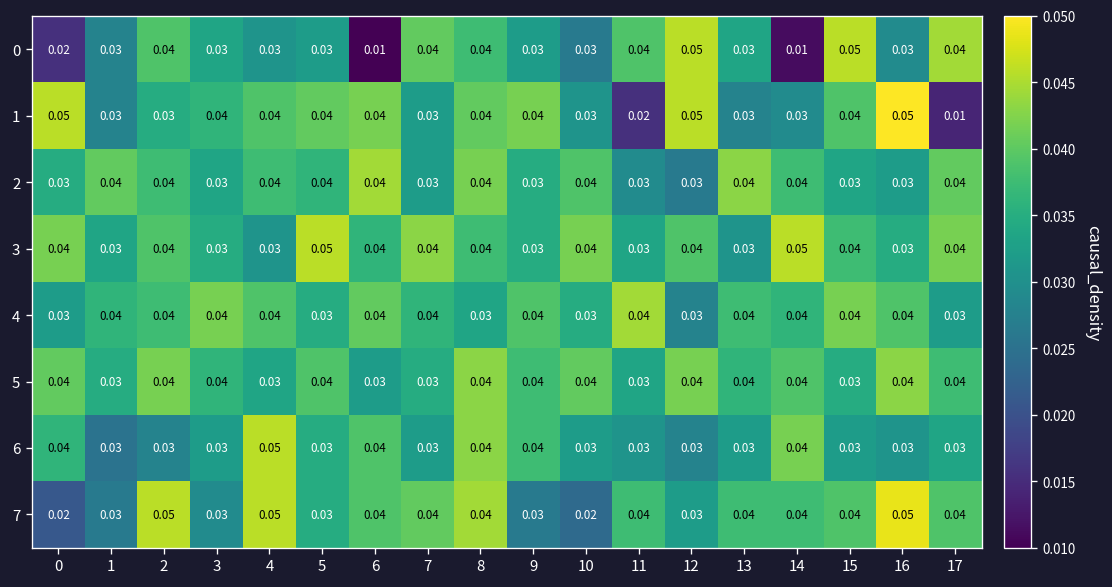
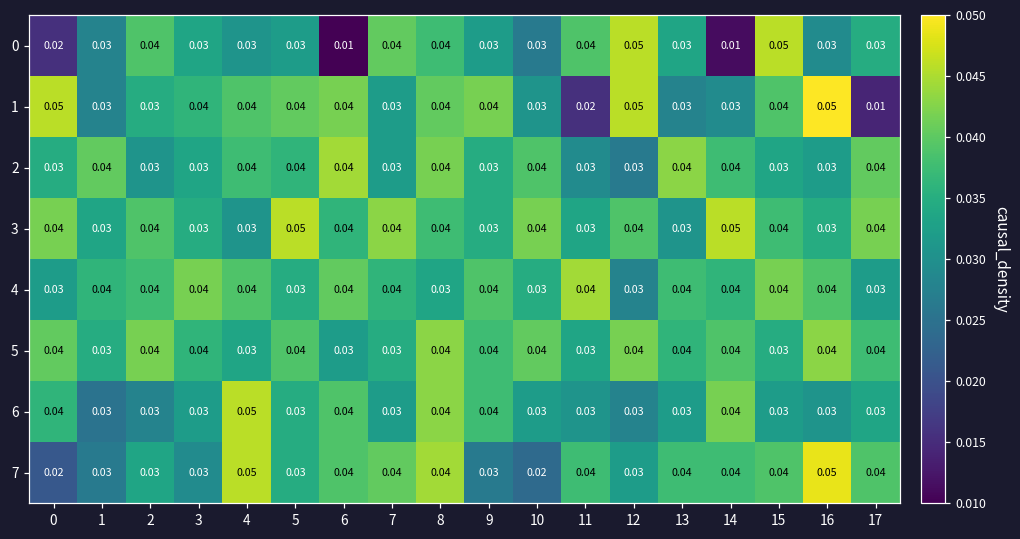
  {
    "0": {
      "0": 0.02,
      "1": 0.03,
      "2": 0.04,
      "3": 0.03,
      "4": 0.03,
      "5": 0.03,
      "6": 0.01,
      "7": 0.04,
      "8": 0.04,
      "9": 0.03,
      "10": 0.03,
      "11": 0.04,
      "12": 0.05,
      "13": 0.03,
      "14": 0.01,
      "15": 0.05,
      "16": 0.03,
-     "17": 0.04
+     "17": 0.03
    },
    "1": {
      "0": 0.05,
      "1": 0.03,
      "2": 0.03,
      "3": 0.04,
      "4": 0.04,
      "5": 0.04,
      "6": 0.04,
      "7": 0.03,
      "8": 0.04,
      "9": 0.04,
      "10": 0.03,
      "11": 0.02,
      "12": 0.05,
      "13": 0.03,
      "14": 0.03,
      "15": 0.04,
      "16": 0.05,
      "17": 0.01
    },
    "2": {
      "0": 0.03,
      "1": 0.04,
-     "2": 0.04,
+     "2": 0.03,
      "3": 0.03,
      "4": 0.04,
      "5": 0.04,
      "6": 0.04,
      "7": 0.03,
      "8": 0.04,
      "9": 0.03,
      "10": 0.04,
      "11": 0.03,
      "12": 0.03,
      "13": 0.04,
      "14": 0.04,
      "15": 0.03,
      "16": 0.03,
      "17": 0.04
    },
    "3": {
      "0": 0.04,
      "1": 0.03,
      "2": 0.04,
      "3": 0.03,
      "4": 0.03,
      "5": 0.05,
      "6": 0.04,
      "7": 0.04,
      "8": 0.04,
      "9": 0.03,
      "10": 0.04,
      "11": 0.03,
      "12": 0.04,
      "13": 0.03,
      "14": 0.05,
      "15": 0.04,
      "16": 0.03,
      "17": 0.04
    },
    "4": {
      "0": 0.03,
      "1": 0.04,
      "2": 0.04,
      "3": 0.04,
      "4": 0.04,
      "5": 0.03,
      "6": 0.04,
      "7": 0.04,
      "8": 0.03,
      "9": 0.04,
      "10": 0.03,
      "11": 0.04,
      "12": 0.03,
      "13": 0.04,
      "14": 0.04,
      "15": 0.04,
      "16": 0.04,
      "17": 0.03
    },
    "5": {
      "0": 0.04,
      "1": 0.03,
      "2": 0.04,
      "3": 0.04,
      "4": 0.03,
      "5": 0.04,
      "6": 0.03,
      "7": 0.03,
      "8": 0.04,
      "9": 0.04,
      "10": 0.04,
      "11": 0.03,
      "12": 0.04,
      "13": 0.04,
      "14": 0.04,
      "15": 0.03,
      "16": 0.04,
      "17": 0.04
    },
    "6": {
      "0": 0.04,
      "1": 0.03,
      "2": 0.03,
      "3": 0.03,
      "4": 0.05,
      "5": 0.03,
      "6": 0.04,
      "7": 0.03,
      "8": 0.04,
      "9": 0.04,
      "10": 0.03,
      "11": 0.03,
      "12": 0.03,
      "13": 0.03,
      "14": 0.04,
      "15": 0.03,
      "16": 0.03,
      "17": 0.03
    },
    "7": {
      "0": 0.02,
      "1": 0.03,
-     "2": 0.05,
+     "2": 0.03,
      "3": 0.03,
      "4": 0.05,
      "5": 0.03,
      "6": 0.04,
      "7": 0.04,
      "8": 0.04,
      "9": 0.03,
      "10": 0.02,
      "11": 0.04,
      "12": 0.03,
      "13": 0.04,
      "14": 0.04,
      "15": 0.04,
      "16": 0.05,
      "17": 0.04
    }
  }
